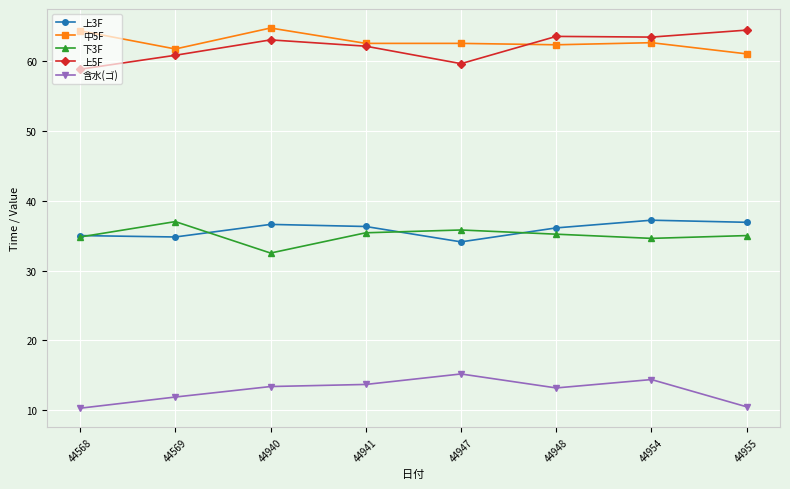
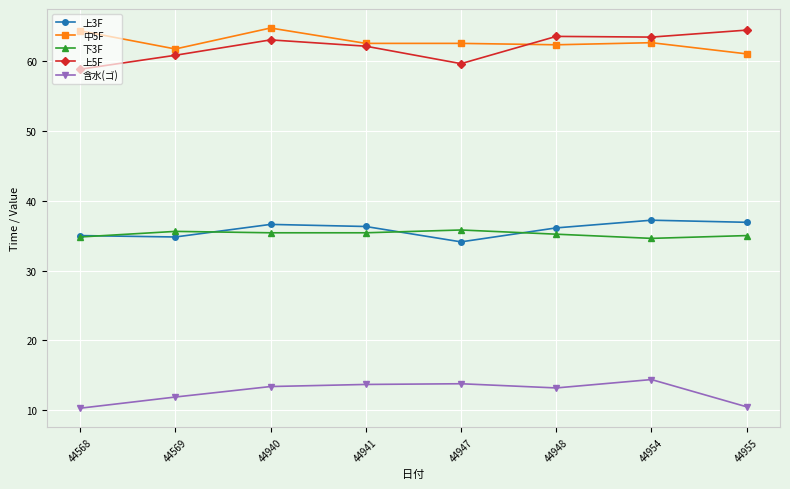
  {
    "上3F": {
      "44569": 35,
      "44940": 37,
      "44941": 36,
      "44947": 34,
      "44948": 36,
      "44954": 37,
      "44955": 37
    },
    "中5F": {
      "44569": 62,
      "44940": 65,
      "44941": 63,
      "44947": 63,
      "44948": 62,
      "44954": 63,
      "44955": 61
    },
    "下3F": {
-     "44569": 37,
-     "44940": 33,
+     "44569": 36,
+     "44940": 35,
      "44941": 35,
      "44947": 36,
      "44948": 35,
      "44954": 35,
      "44955": 35
    },
    "上5F": {
      "44569": 61,
      "44940": 63,
      "44941": 62,
      "44947": 60,
      "44948": 64,
      "44954": 63,
      "44955": 64
    },
    "含水(ゴ)": {
      "44568": 10,
      "44569": 12,
      "44940": 13,
      "44941": 14,
-     "44947": 15,
+     "44947": 14,
      "44948": 13,
      "44954": 14,
      "44955": 11
    }
  }
